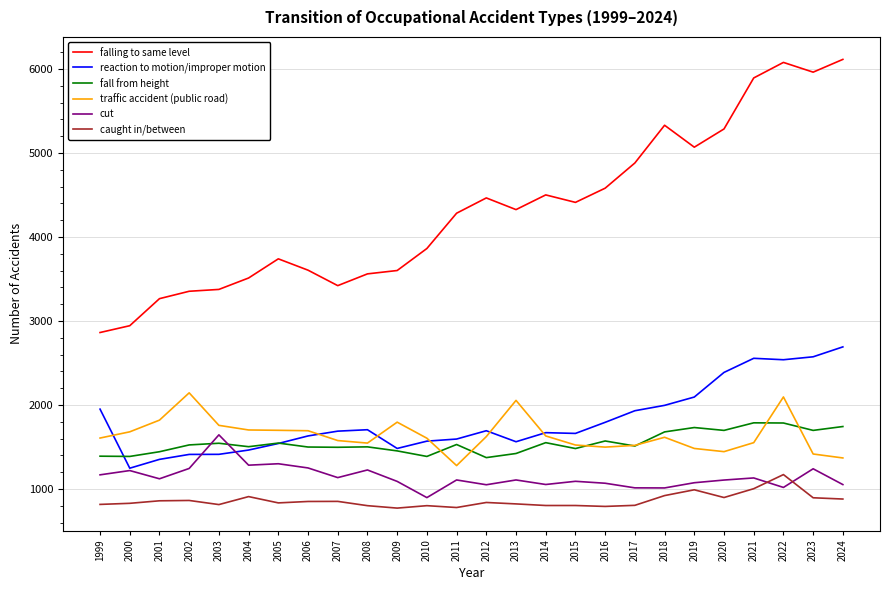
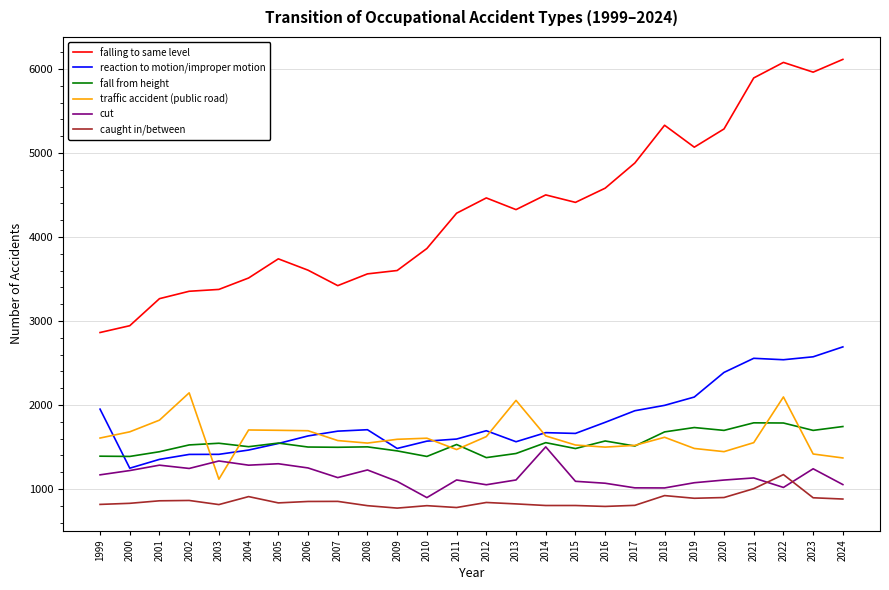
  {
    "falling to same level": {
      "1999": 2900,
      "2000": 2900,
      "2001": 3300,
      "2002": 3400,
      "2003": 3400,
      "2004": 3500,
      "2005": 3700,
      "2006": 3600,
      "2007": 3400,
      "2008": 3600,
      "2009": 3600,
      "2010": 3900,
      "2011": 4300,
      "2012": 4500,
      "2013": 4300,
      "2014": 4500,
      "2015": 4400,
      "2016": 4600,
      "2017": 4900,
      "2018": 5300,
      "2019": 5100,
      "2020": 5300,
      "2021": 5900,
      "2022": 6100,
      "2023": 6000,
      "2024": 6100
    },
    "reaction to motion/improper motion": {
      "1999": 2000,
      "2001": 1400,
      "2002": 1400,
      "2003": 1400,
      "2004": 1500,
      "2006": 1600,
      "2007": 1700,
      "2008": 1700,
      "2010": 1600,
      "2011": 1600,
      "2012": 1700,
      "2013": 1600,
      "2014": 1700,
      "2015": 1700,
      "2016": 1800,
      "2017": 1900,
      "2018": 2000,
      "2019": 2100,
      "2020": 2400,
      "2021": 2600,
      "2022": 2500,
      "2023": 2600,
      "2024": 2700
    },
    "fall from height": {
      "1999": 1400,
      "2000": 1400,
      "2001": 1400,
      "2002": 1500,
      "2003": 1500,
      "2004": 1500,
      "2006": 1500,
      "2007": 1500,
      "2008": 1500,
      "2010": 1400,
      "2011": 1500,
      "2012": 1400,
      "2013": 1400,
      "2014": 1600,
      "2015": 1500,
      "2016": 1600,
      "2018": 1700,
      "2019": 1700,
      "2020": 1700,
      "2021": 1800,
      "2022": 1800,
      "2023": 1700,
      "2024": 1700
    },
    "traffic accident (public road)": {
      "1999": 1600,
      "2000": 1700,
      "2001": 1800,
      "2002": 2100,
-     "2003": 1800,
+     "2003": 1100,
      "2004": 1700,
      "2005": 1700,
      "2006": 1700,
      "2007": 1600,
      "2008": 1500,
-     "2009": 1800,
+     "2009": 1600,
      "2010": 1600,
-     "2011": 1300,
+     "2011": 1500,
      "2012": 1600,
      "2013": 2100,
      "2014": 1600,
      "2015": 1500,
      "2016": 1500,
      "2018": 1600,
      "2019": 1500,
      "2020": 1400,
      "2021": 1600,
      "2022": 2100,
      "2023": 1400,
      "2024": 1400
    },
    "cut": {
      "1999": 1200,
-     "2001": 1100,
+     "2001": 1300,
      "2002": 1200,
-     "2003": 1600,
+     "2003": 1300,
      "2004": 1300,
      "2005": 1300,
      "2006": 1300,
      "2007": 1100,
      "2008": 1200,
      "2009": 1100,
      "2010": 900,
      "2011": 1100,
      "2012": 1100,
      "2013": 1100,
-     "2014": 1100,
+     "2014": 1500,
      "2015": 1100,
      "2016": 1100,
      "2017": 1000,
      "2018": 1000,
      "2019": 1100,
      "2020": 1100,
      "2021": 1100,
      "2022": 1000,
      "2023": 1200,
      "2024": 1100
    },
    "caught in/between": {
      "1999": 800,
      "2000": 800,
      "2001": 900,
      "2002": 900,
      "2003": 800,
      "2004": 900,
      "2005": 800,
      "2006": 900,
      "2007": 900,
      "2008": 800,
      "2009": 800,
      "2010": 800,
      "2011": 800,
      "2012": 800,
      "2013": 800,
      "2014": 800,
      "2015": 800,
      "2016": 800,
      "2017": 800,
      "2018": 900,
-     "2019": 1000,
+     "2019": 900,
      "2020": 900,
      "2021": 1000,
      "2022": 1200,
      "2023": 900,
      "2024": 900
    }
  }
